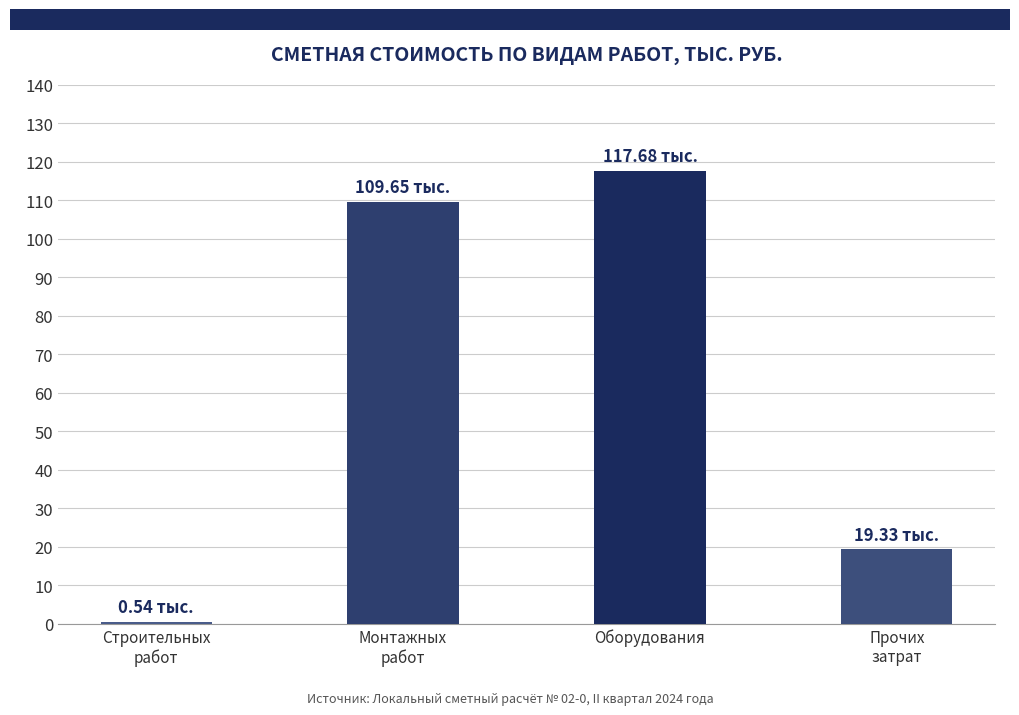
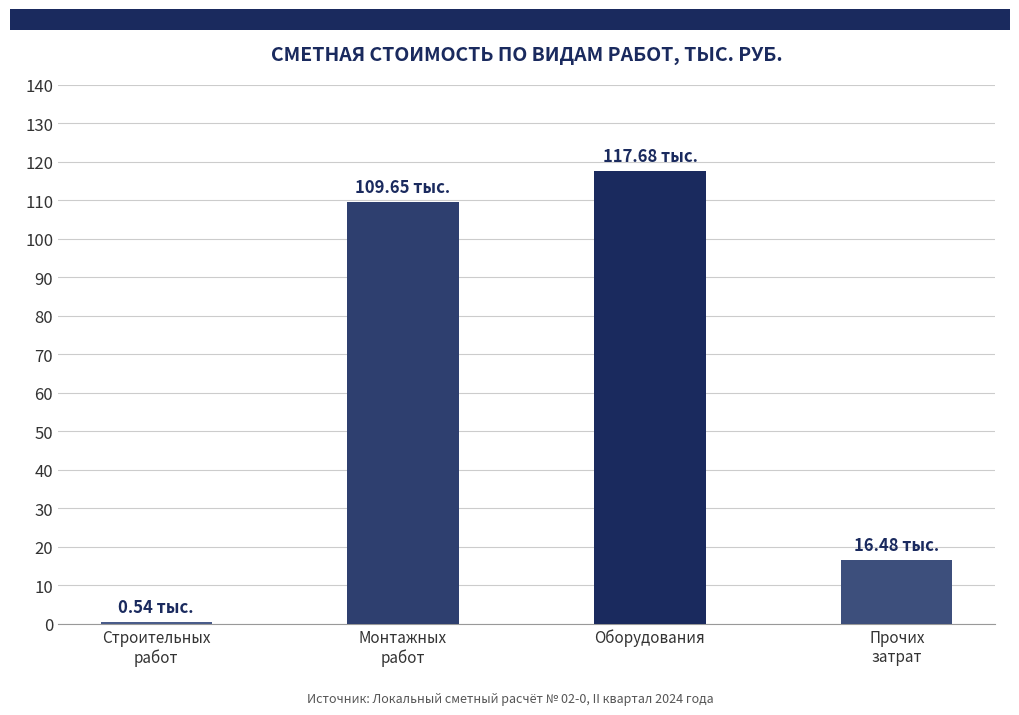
  {
    "Строительных работ": 0.54,
    "Монтажных работ": 109.65,
    "Оборудования": 117.68,
-   "Прочих затрат": 19.33
+   "Прочих затрат": 16.48
  }
